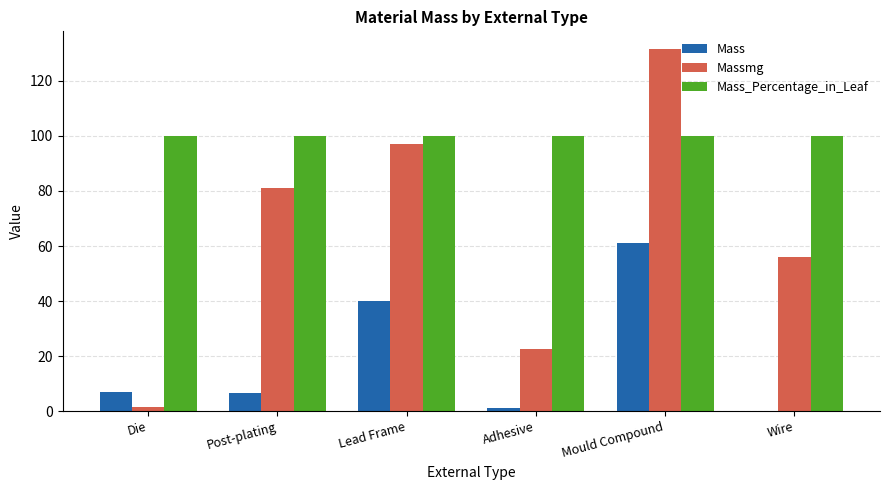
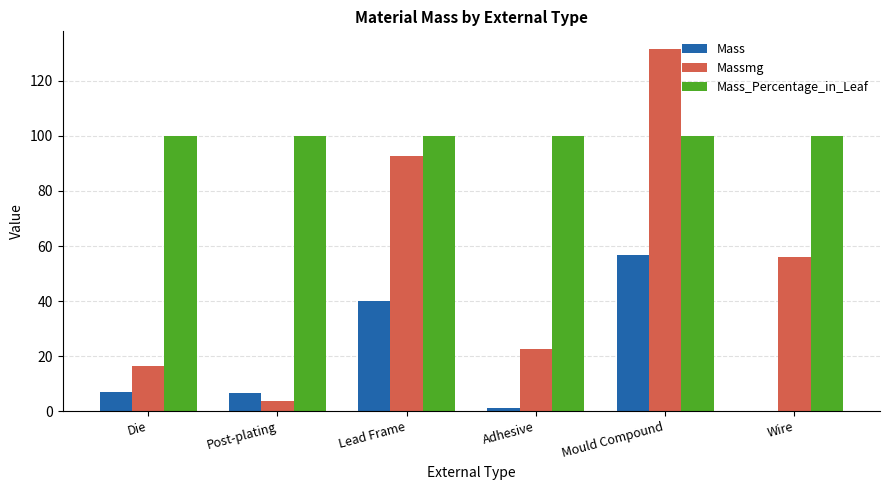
  {
    "Mass": {
      "Die": 7,
      "Post-plating": 7,
      "Lead Frame": 40,
      "Adhesive": 1,
-     "Mould Compound": 61
+     "Mould Compound": 57
    },
    "Massmg": {
-     "Die": 2,
-     "Post-plating": 81,
-     "Lead Frame": 97,
+     "Die": 17,
+     "Post-plating": 4,
+     "Lead Frame": 93,
      "Adhesive": 23,
      "Mould Compound": 131,
      "Wire": 56
    },
    "Mass_Percentage_in_Leaf": {
      "Die": 100,
      "Post-plating": 100,
      "Lead Frame": 100,
      "Adhesive": 100,
      "Mould Compound": 100,
      "Wire": 100
    }
  }
